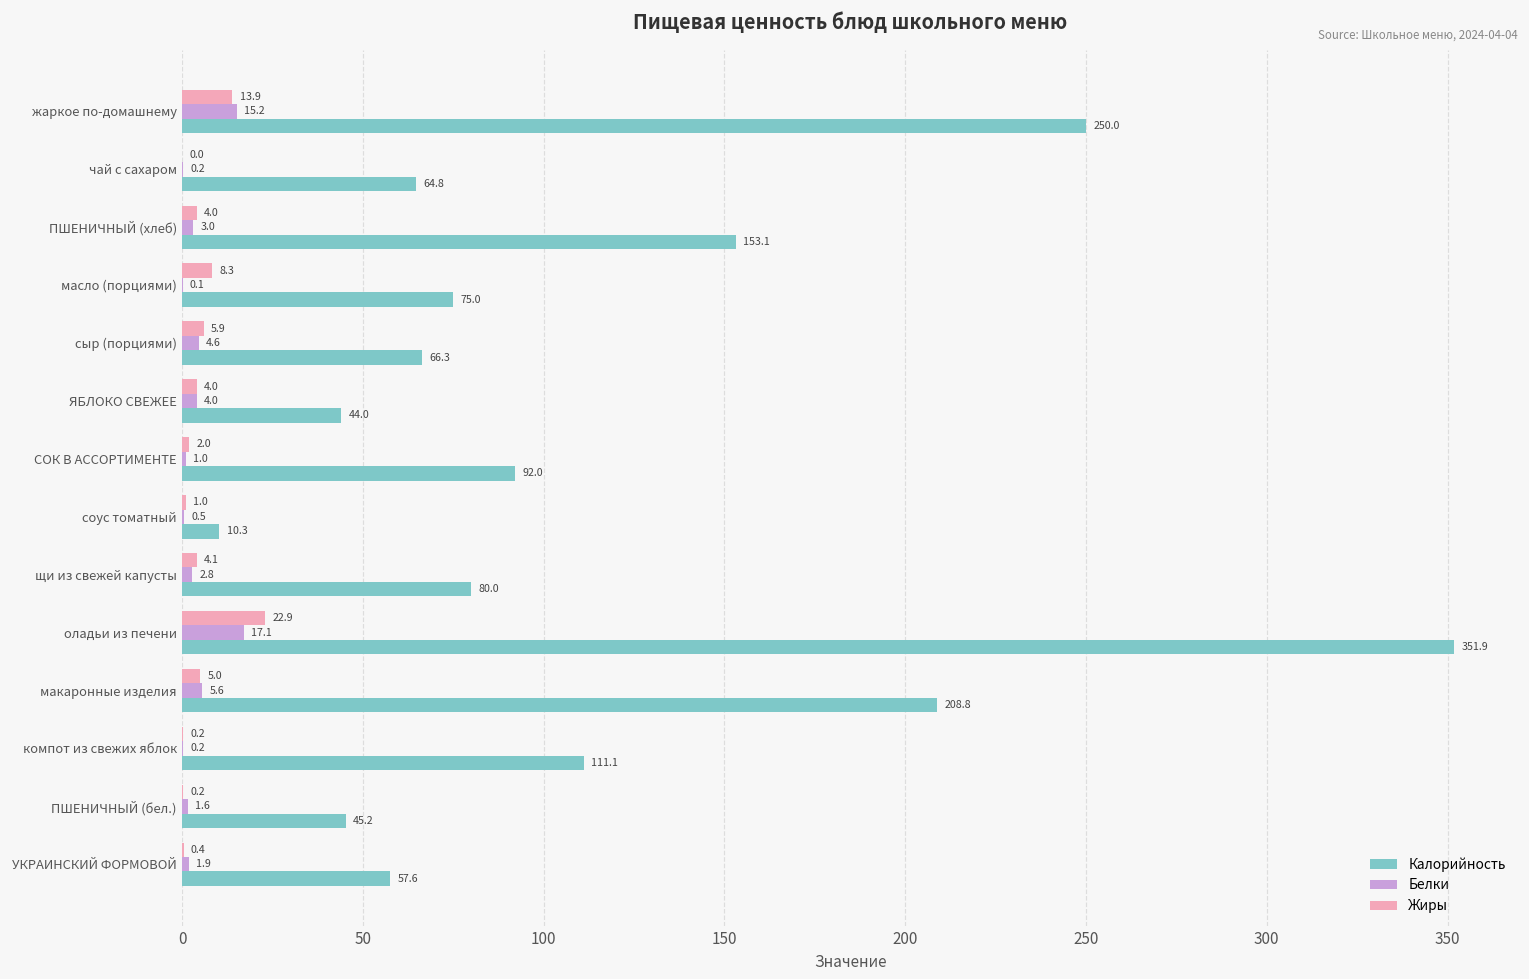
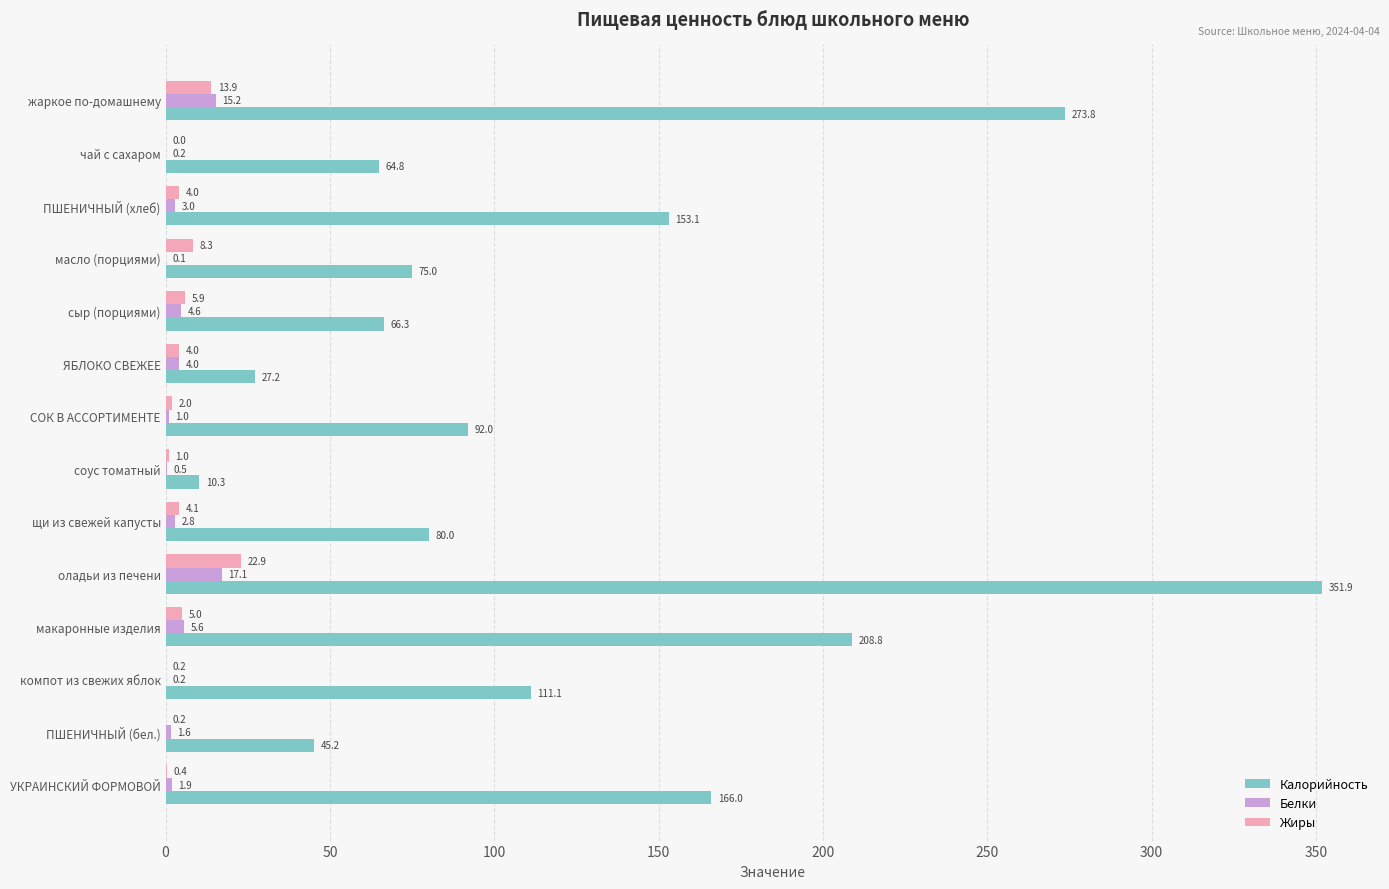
  {
    "Калорийность": {
-     "жаркое по-домашнему": 250.0,
+     "жаркое по-домашнему": 273.8,
      "чай с сахаром": 64.8,
      "ПШЕНИЧНЫЙ (хлеб)": 153.1,
      "масло (порциями)": 75.0,
      "сыр (порциями)": 66.3,
-     "ЯБЛОКО СВЕЖЕЕ": 44.0,
+     "ЯБЛОКО СВЕЖЕЕ": 27.2,
      "СОК В АССОРТИМЕНТЕ": 92.0,
      "соус томатный": 10.3,
      "щи из свежей капусты": 80.0,
      "оладьи из печени": 351.9,
      "макаронные изделия": 208.8,
      "компот из свежих яблок": 111.1,
      "ПШЕНИЧНЫЙ (бел.)": 45.2,
-     "УКРАИНСКИЙ ФОРМОВОЙ": 57.6
+     "УКРАИНСКИЙ ФОРМОВОЙ": 166.0
    }
  }
